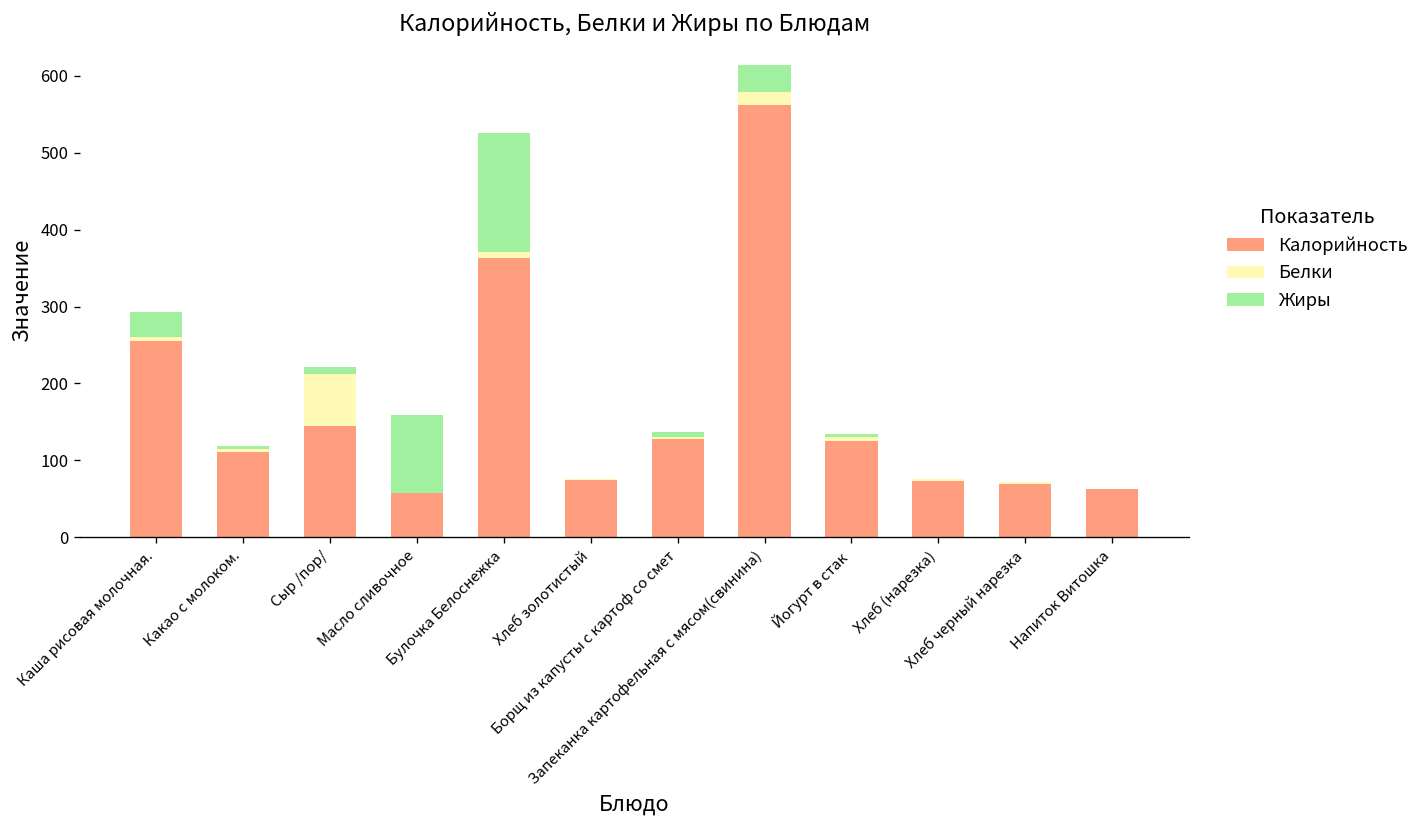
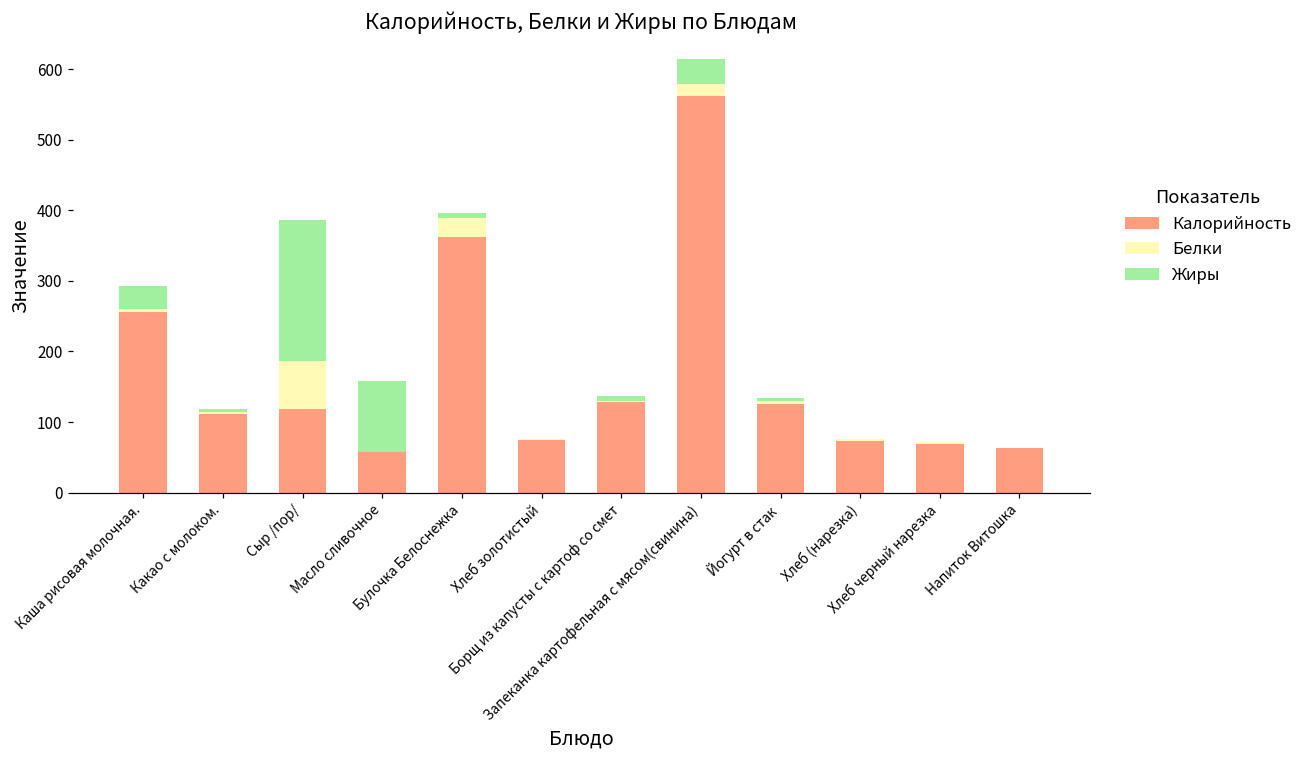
  {
    "Калорийность": {
      "Каша рисовая молочная.": 260,
      "Какао с молоком.": 110,
-     "Сыр /пор/": 150,
+     "Сыр /пор/": 120,
      "Масло сливочное": 60,
      "Булочка Белоснежка": 360,
      "Хлеб золотистый": 70,
      "Борщ из капусты с картоф со смет": 130,
      "Запеканка картофельная с мясом(свинина)": 560,
      "Йогурт в стак": 130,
      "Хлеб (нарезка)": 70,
      "Хлеб черный нарезка": 70,
      "Напиток Витошка": 60
    },
    "Белки": {
      "Каша рисовая молочная.": 10,
      "Сыр /пор/": 70,
-     "Булочка Белоснежка": 10,
+     "Булочка Белоснежка": 30,
      "Запеканка картофельная с мясом(свинина)": 20,
      "Йогурт в стак": 0,
      "Напиток Витошка": 0
    },
    "Жиры": {
      "Каша рисовая молочная.": 30,
      "Какао с молоком.": 0,
-     "Сыр /пор/": 10,
+     "Сыр /пор/": 200,
      "Масло сливочное": 100,
-     "Булочка Белоснежка": 150,
+     "Булочка Белоснежка": 10,
      "Борщ из капусты с картоф со смет": 10,
      "Запеканка картофельная с мясом(свинина)": 30,
      "Йогурт в стак": 0,
      "Напиток Витошка": 0
    }
  }
